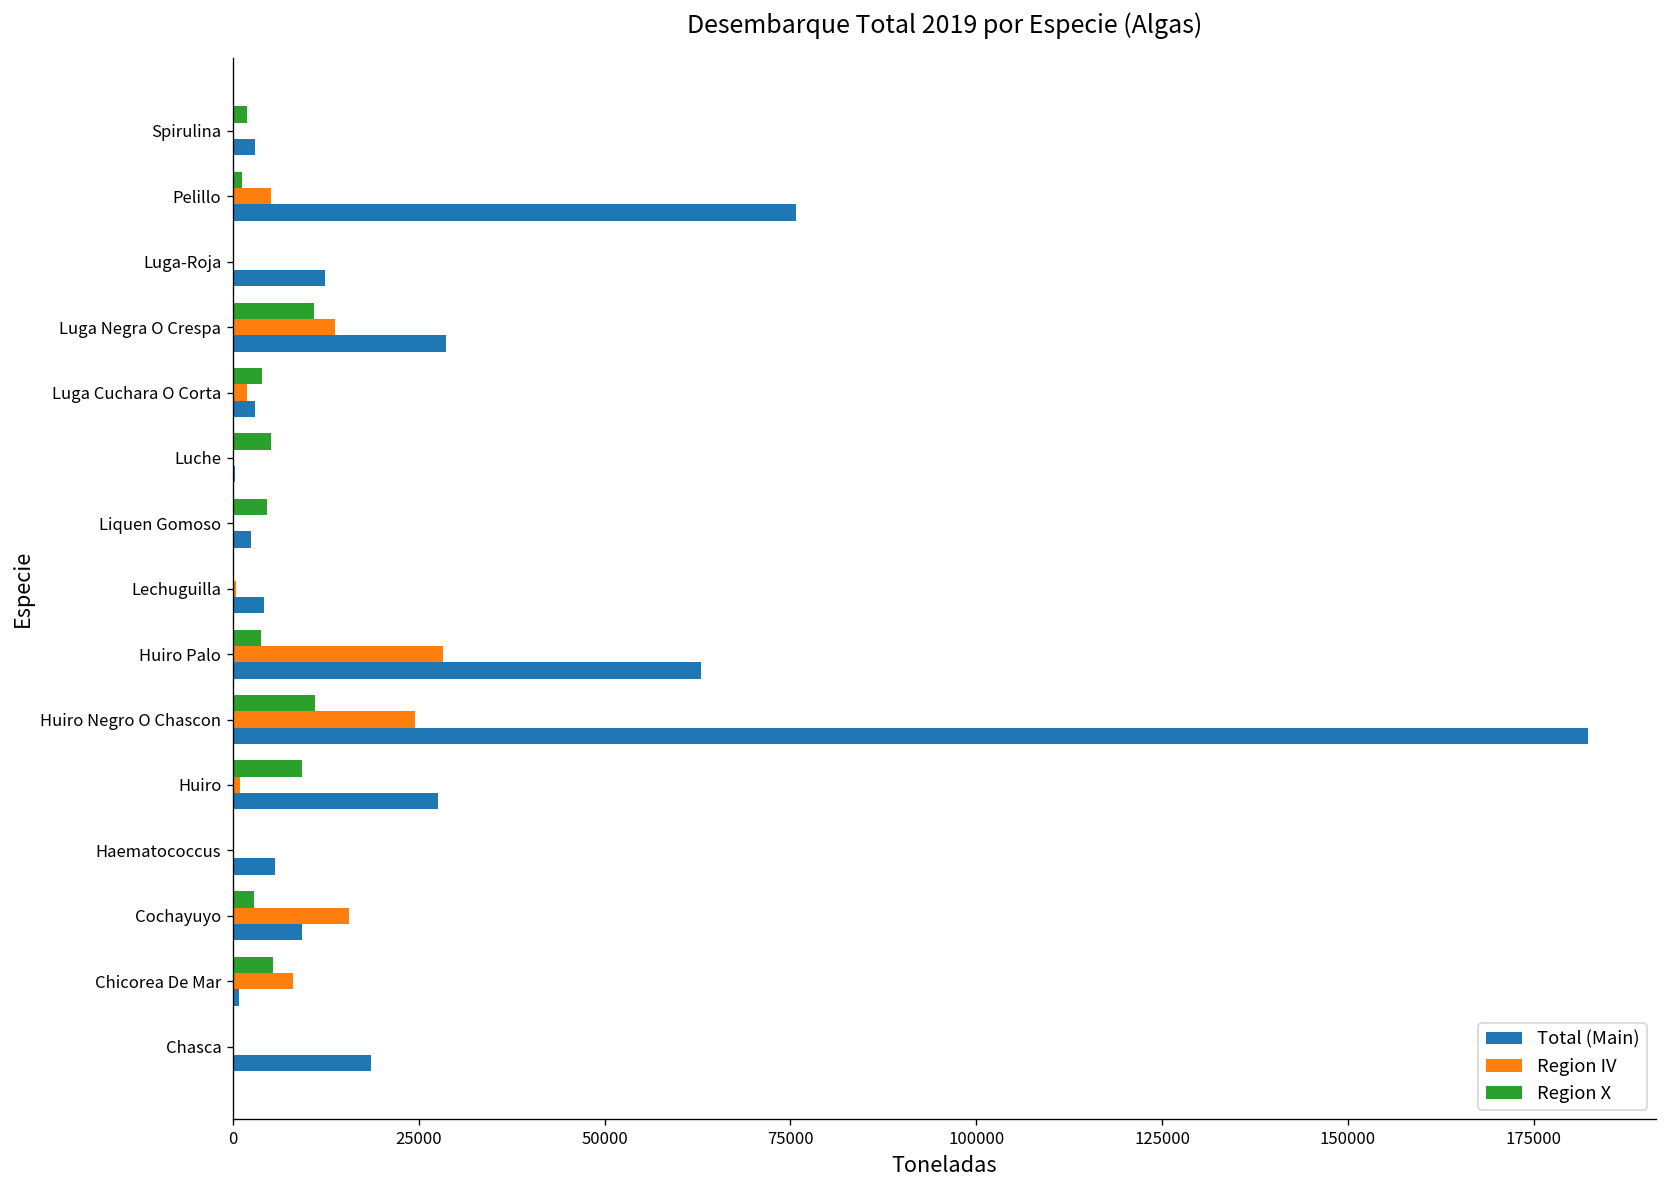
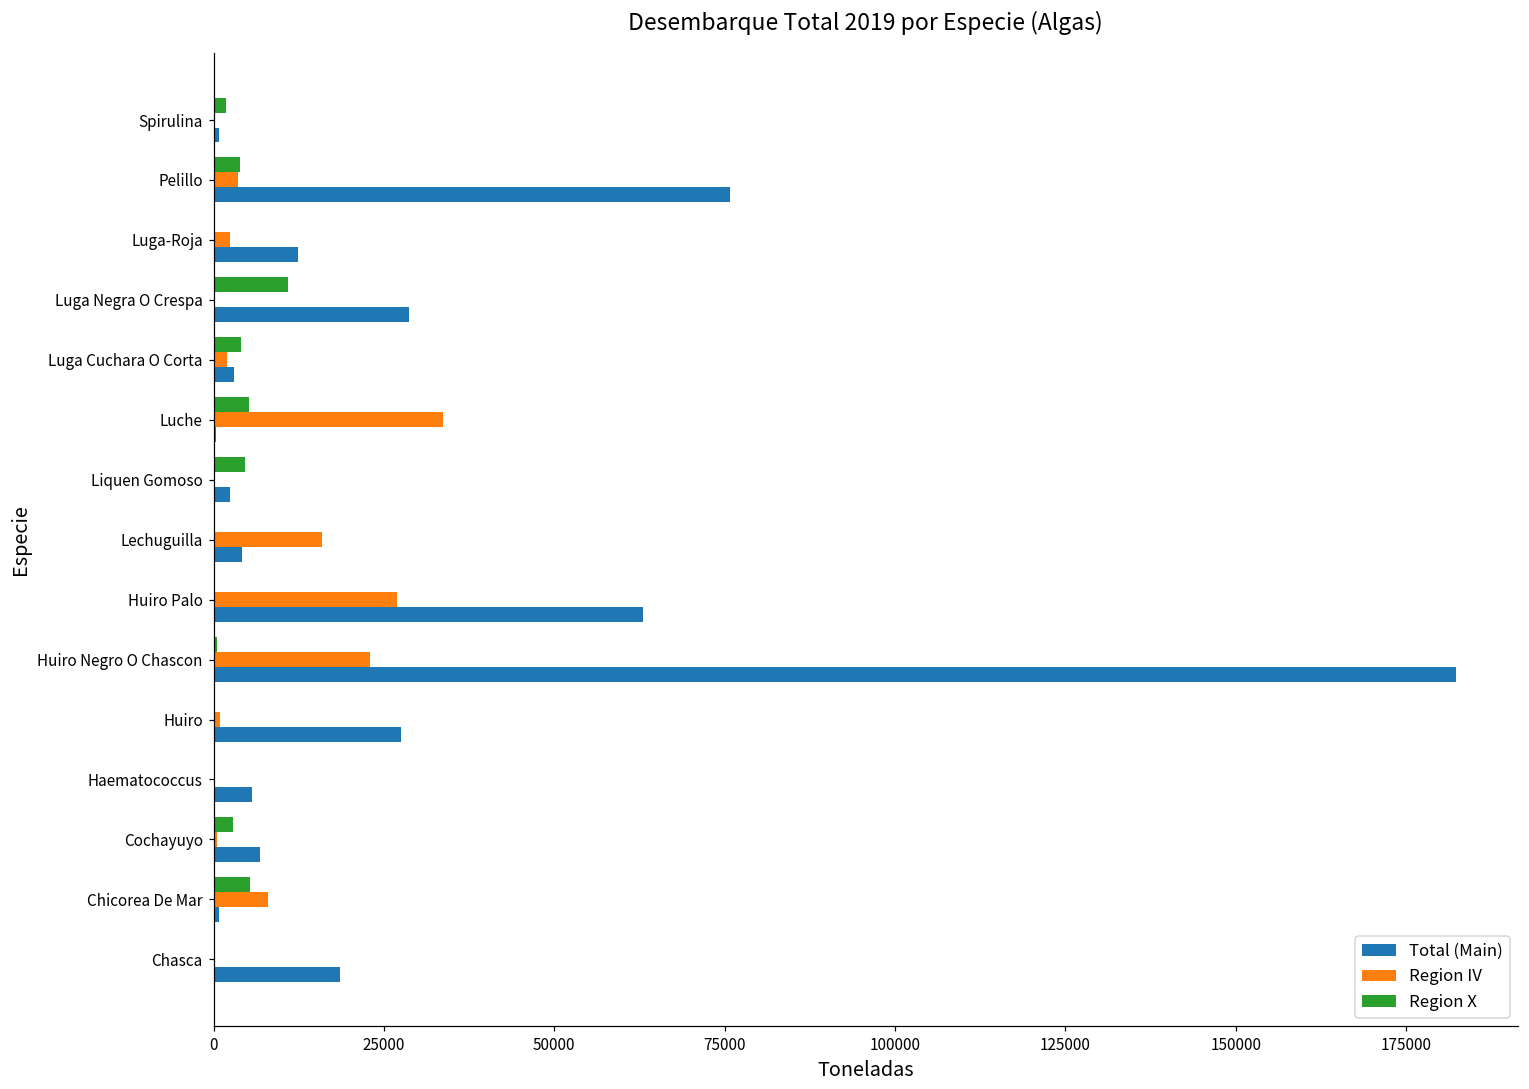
  {
    "Total (Main)": {
-     "Spirulina": 3000,
+     "Spirulina": 1000,
      "Pelillo": 76000,
      "Luga-Roja": 12000,
      "Luga Negra O Crespa": 29000,
      "Luga Cuchara O Corta": 3000,
      "Liquen Gomoso": 2000,
      "Lechuguilla": 4000,
      "Huiro Palo": 63000,
      "Huiro Negro O Chascon": 182000,
      "Huiro": 28000,
      "Haematococcus": 6000,
-     "Cochayuyo": 9000,
+     "Cochayuyo": 7000,
      "Chicorea De Mar": 1000,
      "Chasca": 19000
    },
    "Region IV": {
      "Spirulina": 0,
-     "Pelillo": 5000,
-     "Luga-Roja": 0,
-     "Luga Negra O Crespa": 14000,
+     "Pelillo": 4000,
+     "Luga-Roja": 2000,
+     "Luga Negra O Crespa": 0,
      "Luga Cuchara O Corta": 2000,
-     "Luche": 0,
+     "Luche": 34000,
      "Liquen Gomoso": 0,
-     "Lechuguilla": 0,
-     "Huiro Palo": 28000,
-     "Huiro Negro O Chascon": 25000,
+     "Lechuguilla": 16000,
+     "Huiro Palo": 27000,
+     "Huiro Negro O Chascon": 23000,
      "Huiro": 1000,
-     "Cochayuyo": 16000,
+     "Cochayuyo": 1000,
      "Chicorea De Mar": 8000
    },
    "Region X": {
      "Spirulina": 2000,
-     "Pelillo": 1000,
+     "Pelillo": 4000,
      "Luga Negra O Crespa": 11000,
      "Luga Cuchara O Corta": 4000,
      "Luche": 5000,
      "Liquen Gomoso": 5000,
      "Lechuguilla": 0,
-     "Huiro Palo": 4000,
-     "Huiro Negro O Chascon": 11000,
-     "Huiro": 9000,
+     "Huiro Palo": 0,
+     "Huiro Negro O Chascon": 1000,
+     "Huiro": 0,
      "Haematococcus": 0,
      "Cochayuyo": 3000,
      "Chicorea De Mar": 5000
    }
  }
